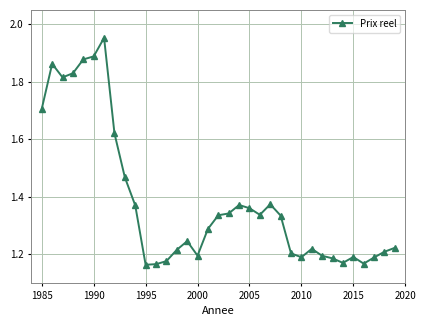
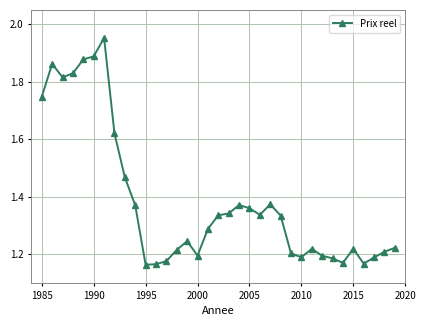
  {
-   "1985": 1.71,
+   "1985": 1.75,
    "1990": 1.89,
    "1995": 1.16,
    "2000": 1.19,
    "2005": 1.36,
    "2010": 1.19,
-   "2015": 1.19
+   "2015": 1.22
  }
